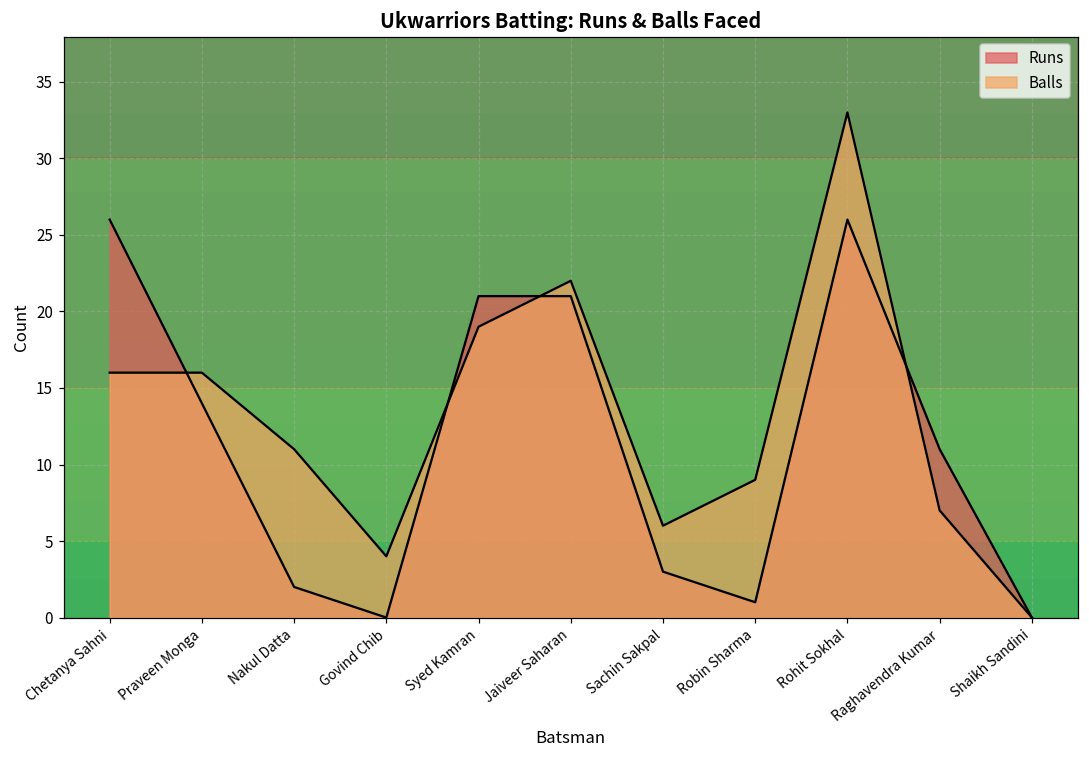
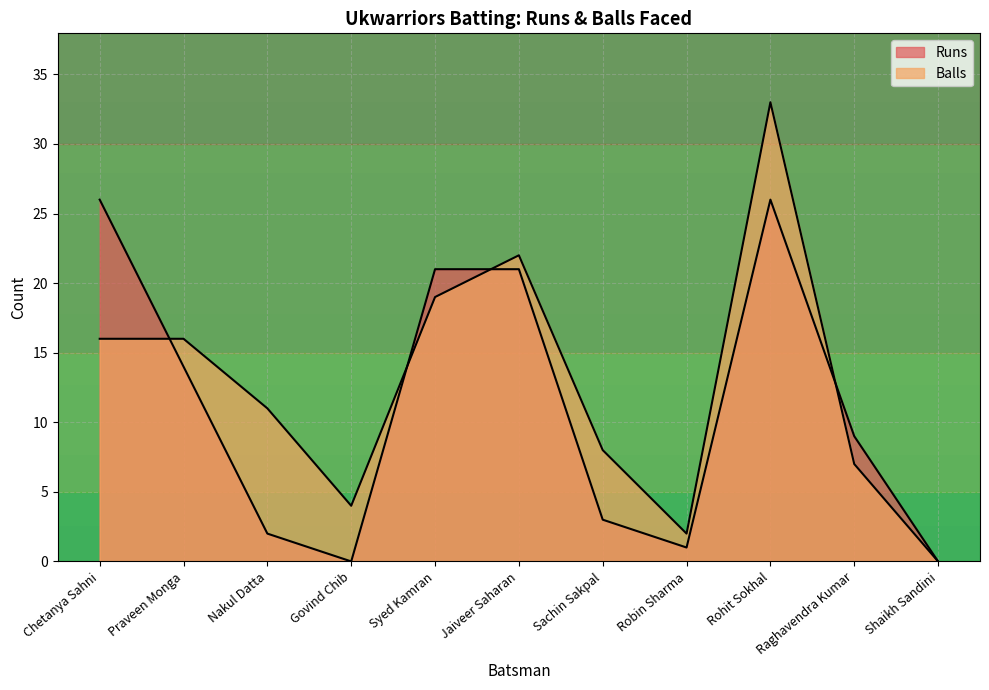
  {
    "Runs": {
      "Chetanya Sahni": 26,
      "Praveen Monga": 14,
      "Nakul Datta": 2,
      "Govind Chib": 0,
      "Syed Kamran": 21,
      "Jaiveer Saharan": 21,
      "Sachin Sakpal": 3,
      "Robin Sharma": 1,
      "Rohit Sokhal": 26,
-     "Raghavendra Kumar": 11
+     "Raghavendra Kumar": 9
    },
    "Balls": {
      "Chetanya Sahni": 16,
      "Praveen Monga": 16,
      "Nakul Datta": 11,
      "Govind Chib": 4,
      "Syed Kamran": 19,
      "Jaiveer Saharan": 22,
-     "Sachin Sakpal": 6,
-     "Robin Sharma": 9,
+     "Sachin Sakpal": 8,
+     "Robin Sharma": 2,
      "Rohit Sokhal": 33,
      "Raghavendra Kumar": 7
    }
  }
